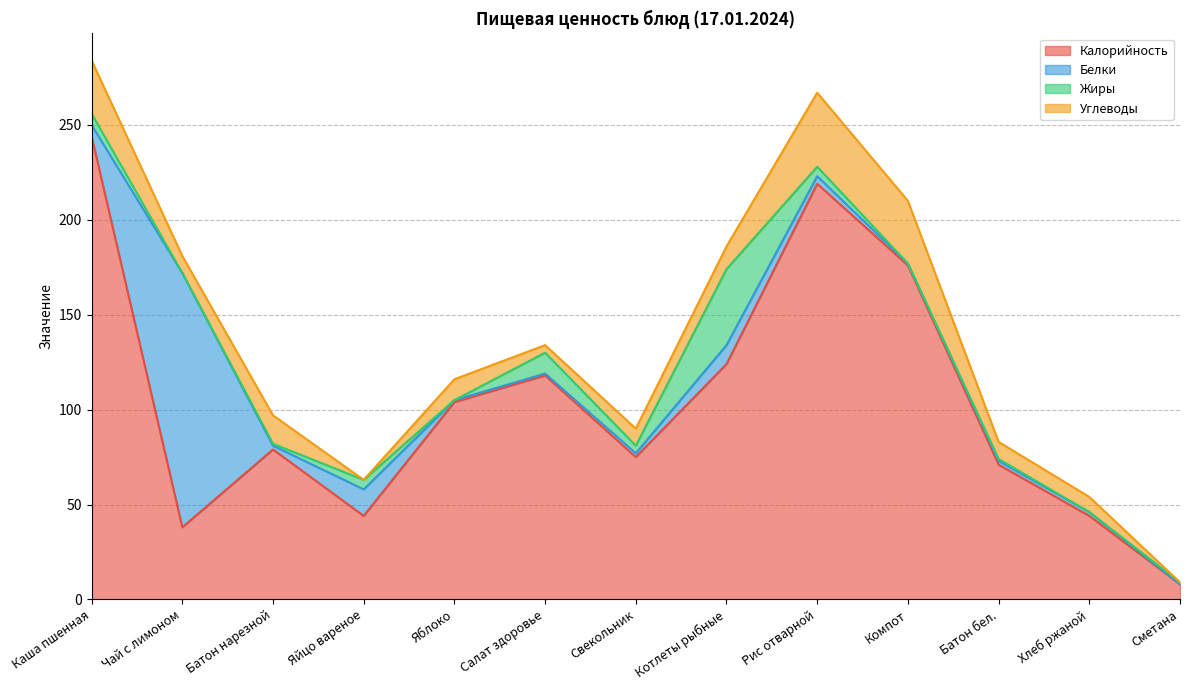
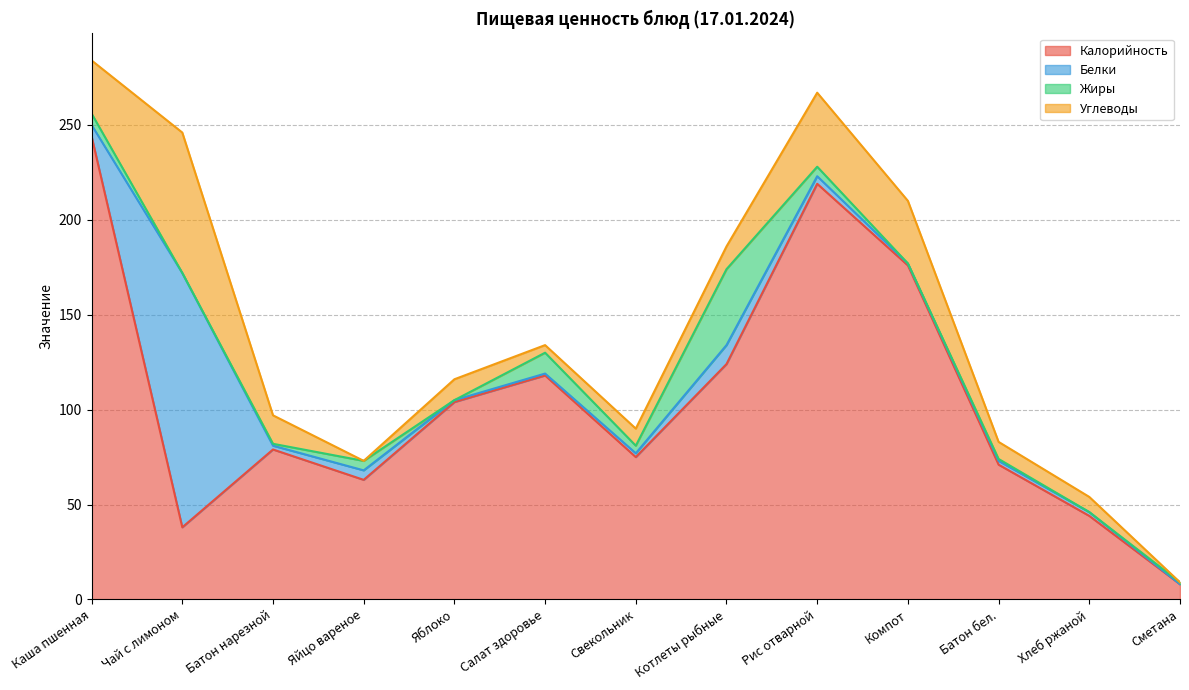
  {
    "Калорийность": {
      "Каша пшенная": 244,
      "Чай с лимоном": 38,
      "Батон нарезной": 79,
-     "Яйцо вареное": 44,
+     "Яйцо вареное": 63,
      "Свекольник": 75,
      "Котлеты рыбные": 124,
      "Рис отварной": 219,
      "Батон бел.": 71,
      "Хлеб ржаной": 44
    },
    "Белки": {
      "Каша пшенная": 6,
-     "Яйцо вареное": 14,
+     "Яйцо вареное": 5,
      "Свекольник": 2,
      "Котлеты рыбные": 10,
      "Рис отварной": 4
    },
    "Жиры": {
      "Каша пшенная": 6,
      "Салат здоровье": 11,
      "Свекольник": 4,
      "Котлеты рыбные": 40,
      "Рис отварной": 5
    },
    "Углеводы": {
      "Каша пшенная": 28,
-     "Чай с лимоном": 9,
+     "Чай с лимоном": 74,
      "Батон нарезной": 15,
      "Яблоко": 11,
      "Салат здоровье": 4,
      "Свекольник": 9,
      "Котлеты рыбные": 12,
      "Рис отварной": 39,
      "Компот": 33,
      "Батон бел.": 9,
      "Хлеб ржаной": 8
    }
  }
